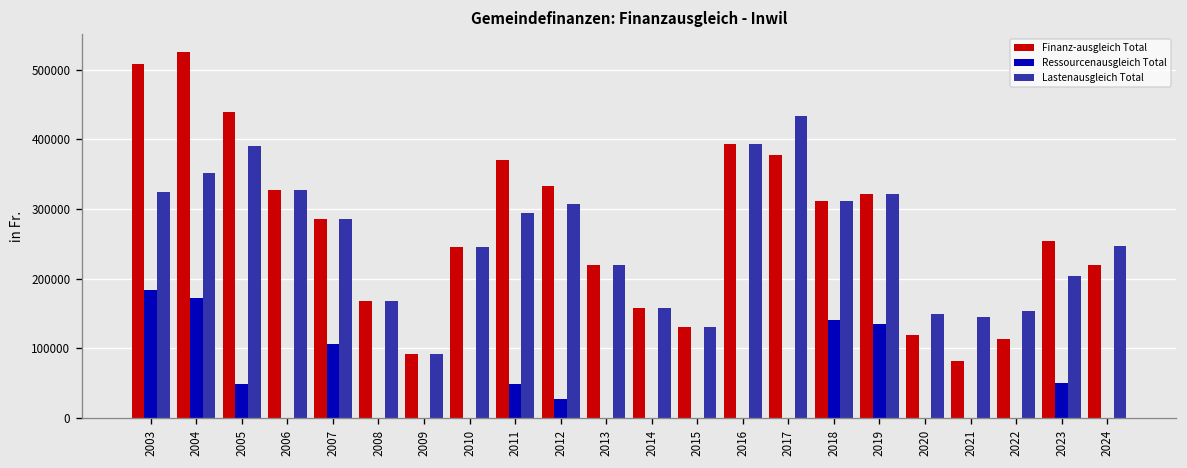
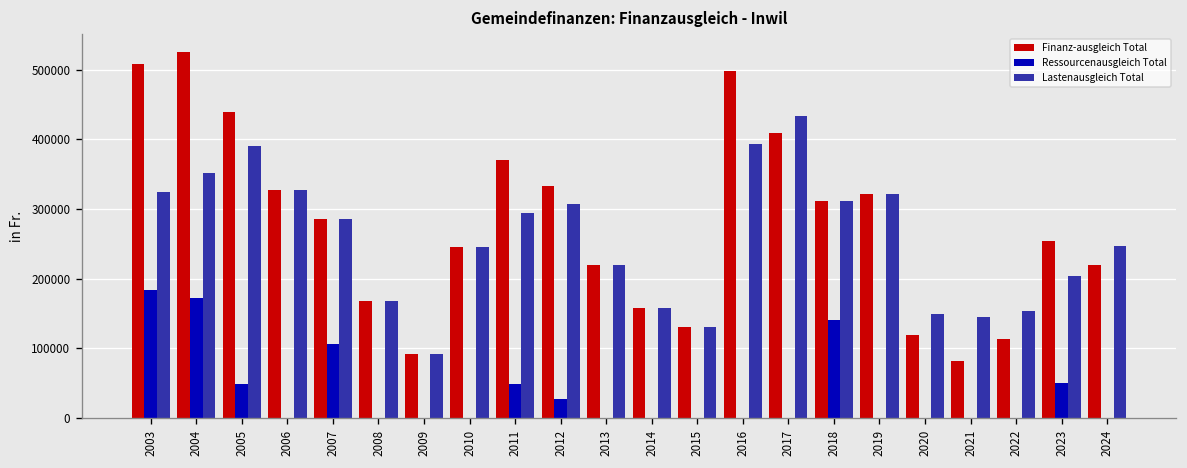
  {
    "Finanz-ausgleich Total": {
      "2003": 510000,
      "2004": 520000,
      "2005": 440000,
      "2006": 330000,
      "2007": 290000,
      "2008": 170000,
      "2009": 90000,
      "2010": 250000,
      "2011": 370000,
      "2012": 330000,
      "2013": 220000,
      "2014": 160000,
      "2015": 130000,
-     "2016": 390000,
-     "2017": 380000,
+     "2016": 500000,
+     "2017": 410000,
      "2018": 310000,
      "2019": 320000,
      "2020": 120000,
      "2021": 80000,
      "2022": 110000,
      "2023": 250000,
      "2024": 220000
    },
    "Ressourcenausgleich Total": {
      "2003": 180000,
      "2004": 170000,
      "2005": 50000,
      "2006": 0,
      "2007": 110000,
      "2008": 0,
      "2009": 0,
      "2010": 0,
      "2011": 50000,
      "2012": 30000,
      "2013": 0,
      "2014": 0,
      "2015": 0,
      "2016": 0,
      "2017": 0,
      "2018": 140000,
-     "2019": 140000,
+     "2019": 0,
      "2020": 0,
      "2021": 0,
      "2022": 0,
      "2023": 50000,
      "2024": 0
    },
    "Lastenausgleich Total": {
      "2003": 320000,
      "2004": 350000,
      "2005": 390000,
      "2006": 330000,
      "2007": 290000,
      "2008": 170000,
      "2009": 90000,
      "2010": 250000,
      "2011": 290000,
      "2012": 310000,
      "2013": 220000,
      "2014": 160000,
      "2015": 130000,
      "2016": 390000,
      "2017": 430000,
      "2018": 310000,
      "2019": 320000,
      "2020": 150000,
      "2021": 150000,
      "2022": 150000,
      "2023": 200000,
      "2024": 250000
    }
  }
